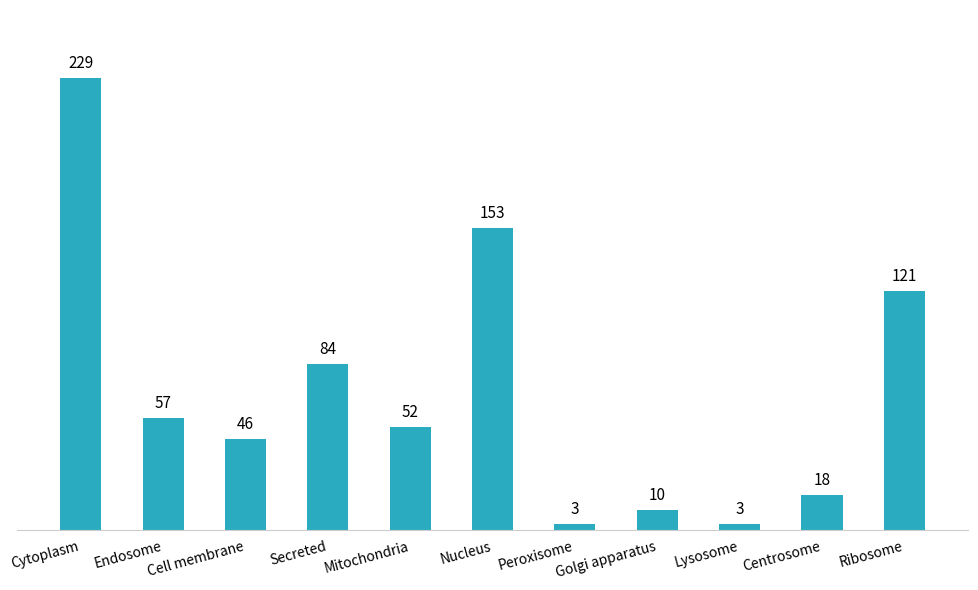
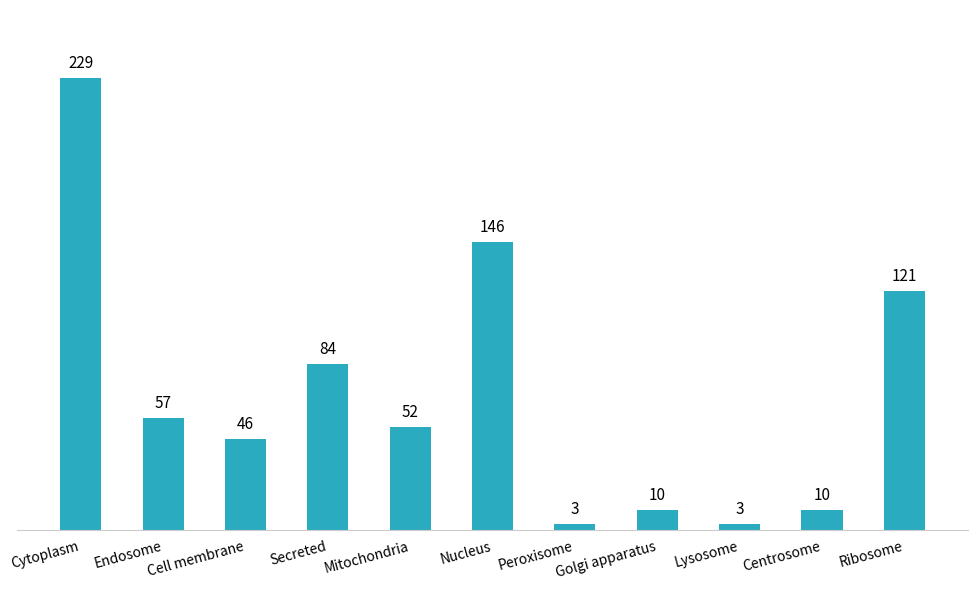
  {
    "Cytoplasm": 229,
    "Endosome": 57,
    "Cell membrane": 46,
    "Secreted": 84,
    "Mitochondria": 52,
-   "Nucleus": 153,
+   "Nucleus": 146,
    "Peroxisome": 3,
    "Golgi apparatus": 10,
    "Lysosome": 3,
-   "Centrosome": 18,
+   "Centrosome": 10,
    "Ribosome": 121
  }
